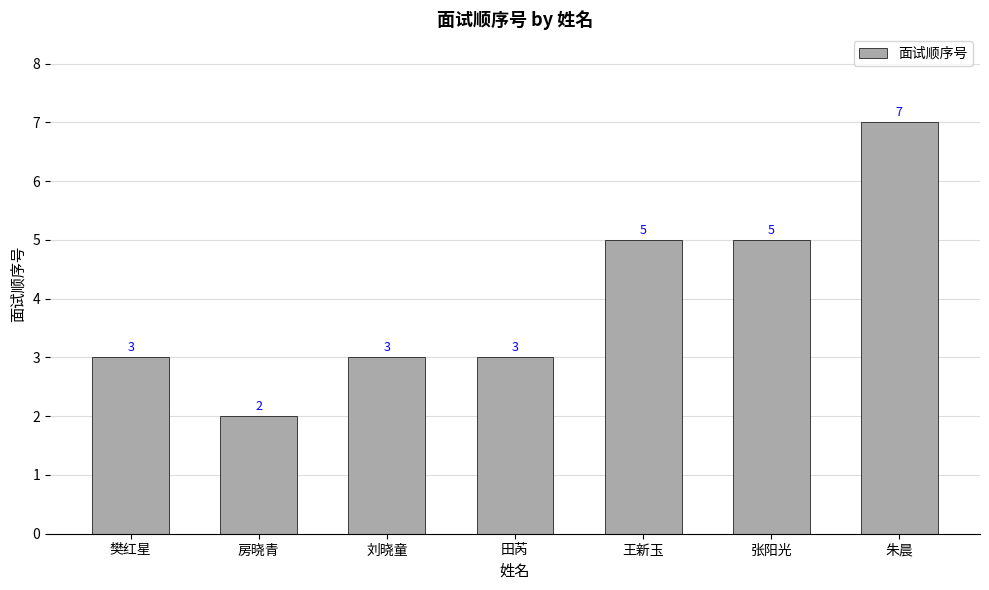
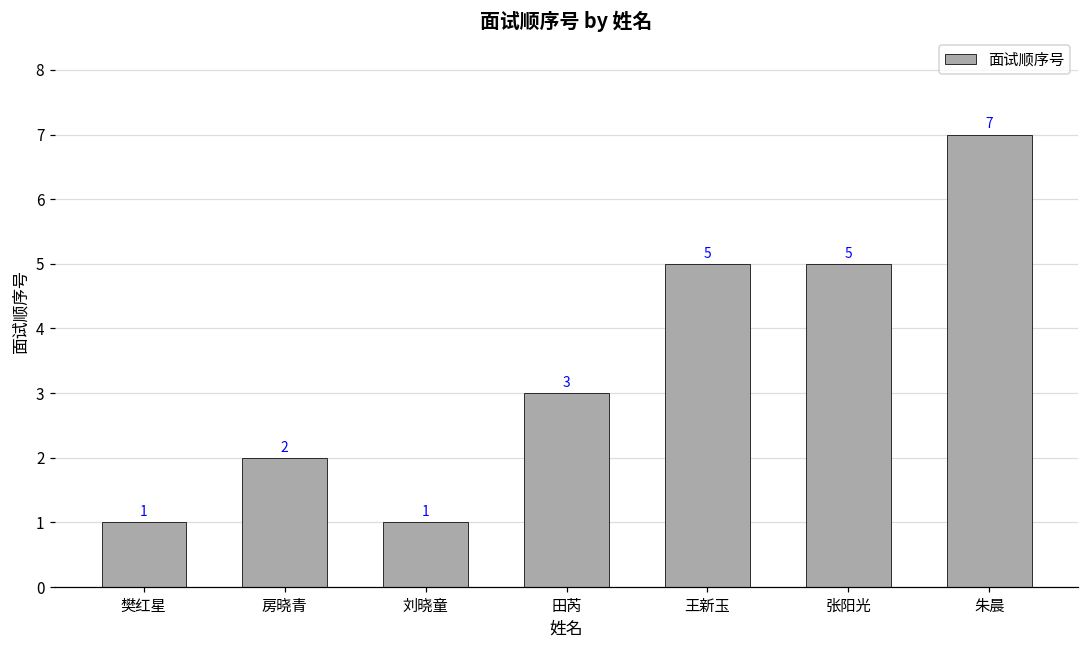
  {
-   "樊红星": 3,
+   "樊红星": 1,
    "房晓青": 2,
-   "刘晓童": 3,
+   "刘晓童": 1,
    "田芮": 3,
    "王新玉": 5,
    "张阳光": 5,
    "朱晨": 7
  }
